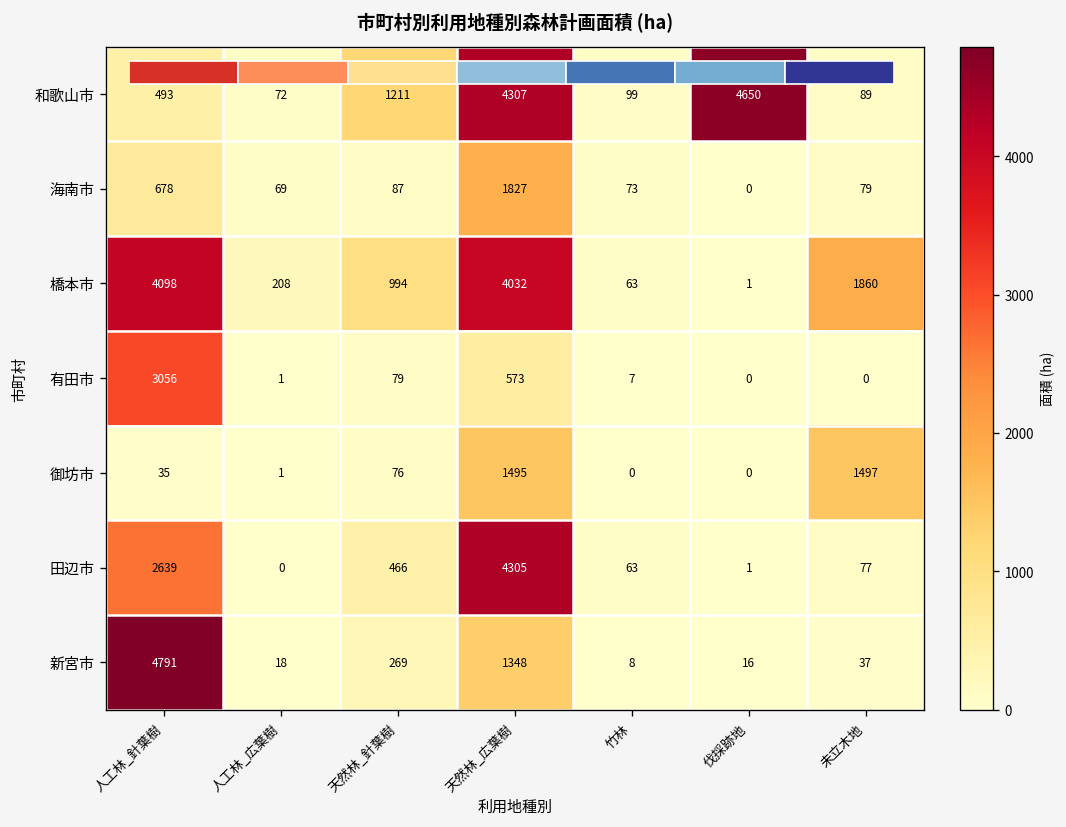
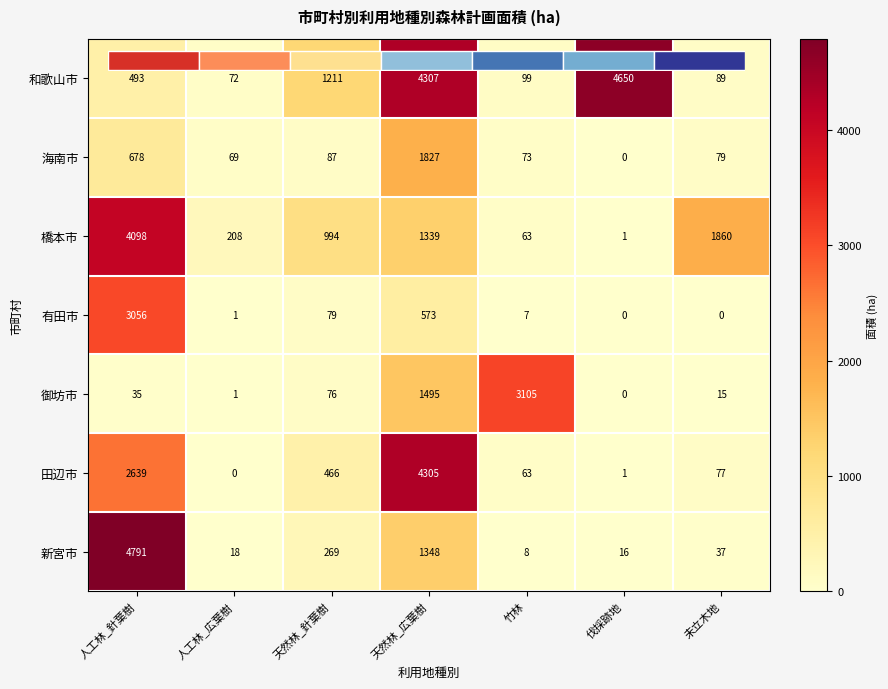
  {
    "市町村別利用地種別森林計画面積 (ha)": {
      "和歌山市": {
        "人工林_針葉樹": 493,
        "人工林_広葉樹": 72,
        "天然林_針葉樹": 1211,
        "天然林_広葉樹": 4307,
        "竹林": 99,
        "伐採跡地": 4650,
        "未立木地": 89
      },
      "海南市": {
        "人工林_針葉樹": 678,
        "人工林_広葉樹": 69,
        "天然林_針葉樹": 87,
        "天然林_広葉樹": 1827,
        "竹林": 73,
        "伐採跡地": 0,
        "未立木地": 79
      },
      "橋本市": {
        "人工林_針葉樹": 4098,
        "人工林_広葉樹": 208,
        "天然林_針葉樹": 994,
-       "天然林_広葉樹": 4032,
+       "天然林_広葉樹": 1339,
        "竹林": 63,
        "伐採跡地": 1,
        "未立木地": 1860
      },
      "有田市": {
        "人工林_針葉樹": 3056,
        "人工林_広葉樹": 1,
        "天然林_針葉樹": 79,
        "天然林_広葉樹": 573,
        "竹林": 7,
        "伐採跡地": 0,
        "未立木地": 0
      },
      "御坊市": {
        "人工林_針葉樹": 35,
        "人工林_広葉樹": 1,
        "天然林_針葉樹": 76,
        "天然林_広葉樹": 1495,
-       "竹林": 0,
+       "竹林": 3105,
        "伐採跡地": 0,
-       "未立木地": 1497
+       "未立木地": 15
      },
      "田辺市": {
        "人工林_針葉樹": 2639,
        "人工林_広葉樹": 0,
        "天然林_針葉樹": 466,
        "天然林_広葉樹": 4305,
        "竹林": 63,
        "伐採跡地": 1,
        "未立木地": 77
      },
      "新宮市": {
        "人工林_針葉樹": 4791,
        "人工林_広葉樹": 18,
        "天然林_針葉樹": 269,
        "天然林_広葉樹": 1348,
        "竹林": 8,
        "伐採跡地": 16,
        "未立木地": 37
      }
    }
  }
